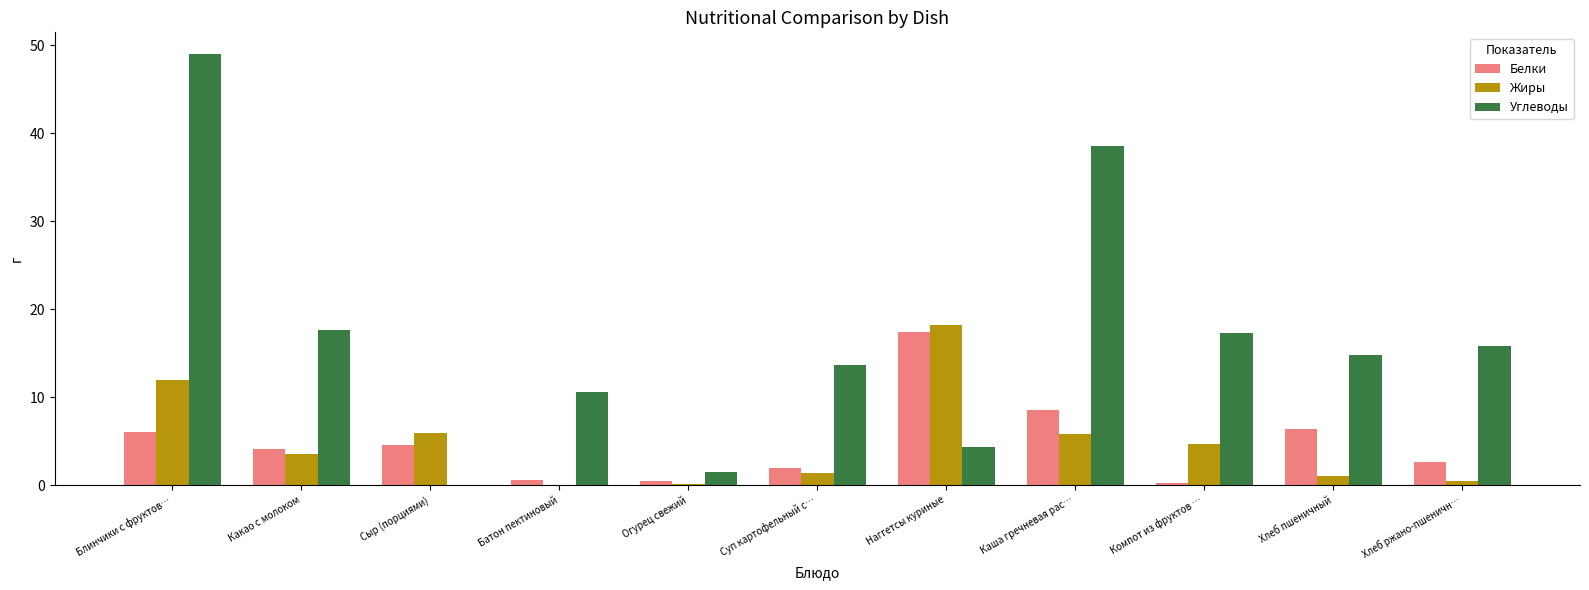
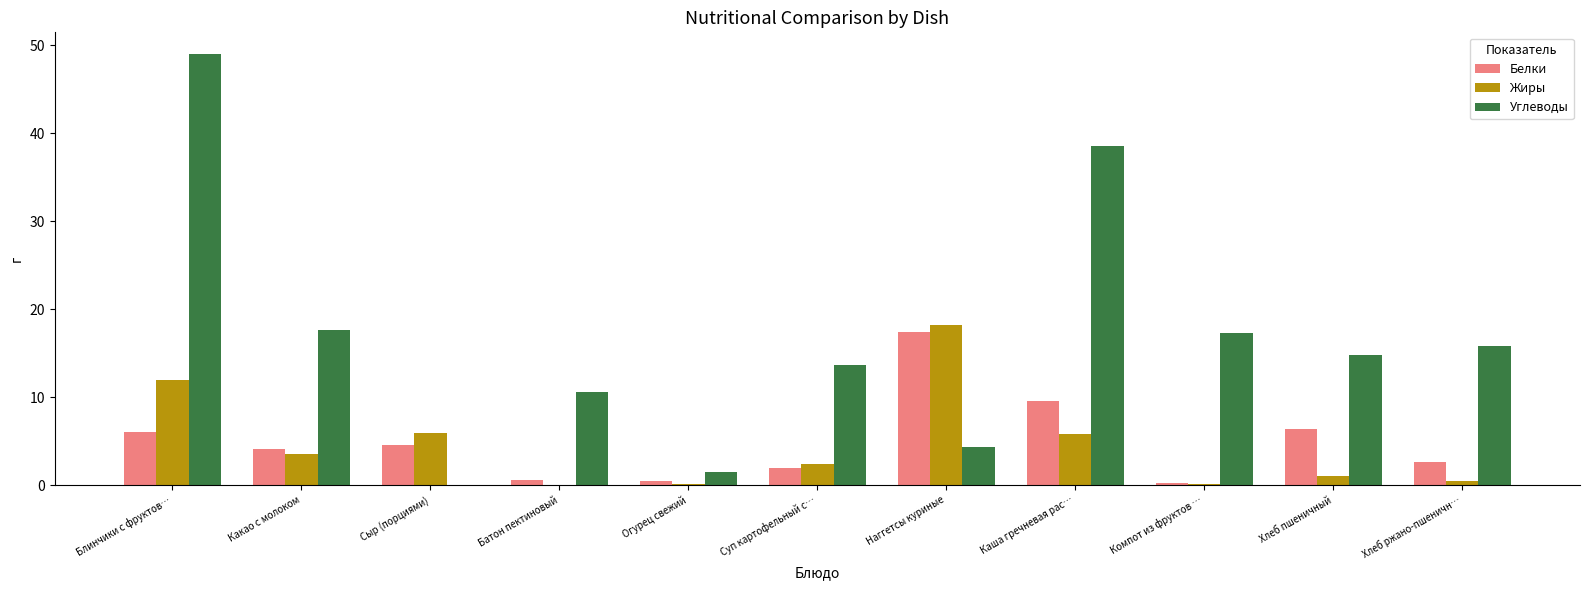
  {
    "Белки": {
      "Блинчики с фруктов…": 6,
      "Какао с молоком": 4,
      "Сыр (порциями)": 5,
      "Батон пектиновый": 1,
      "Огурец свежий": 1,
      "Суп картофельный с…": 2,
      "Наггетсы куриные": 17,
-     "Каша гречневая рас…": 9,
+     "Каша гречневая рас…": 10,
      "Хлеб пшеничный": 6,
      "Хлеб ржано-пшеничн…": 3
    },
    "Жиры": {
      "Блинчики с фруктов…": 12,
      "Какао с молоком": 4,
      "Сыр (порциями)": 6,
-     "Суп картофельный с…": 1,
+     "Суп картофельный с…": 2,
      "Наггетсы куриные": 18,
      "Каша гречневая рас…": 6,
-     "Компот из фруктов …": 5,
+     "Компот из фруктов …": 0,
      "Хлеб пшеничный": 1,
      "Хлеб ржано-пшеничн…": 1
    },
    "Углеводы": {
      "Блинчики с фруктов…": 49,
      "Какао с молоком": 18,
      "Сыр (порциями)": 0,
      "Батон пектиновый": 11,
      "Огурец свежий": 2,
      "Суп картофельный с…": 14,
      "Наггетсы куриные": 4,
      "Каша гречневая рас…": 39,
      "Компот из фруктов …": 17,
      "Хлеб пшеничный": 15,
      "Хлеб ржано-пшеничн…": 16
    }
  }
